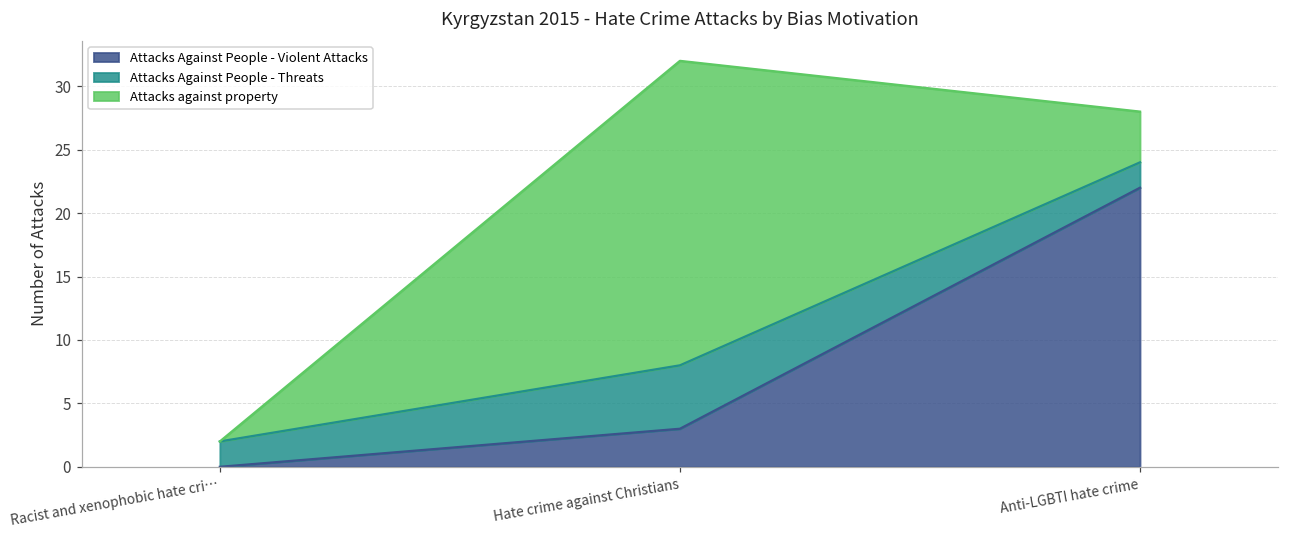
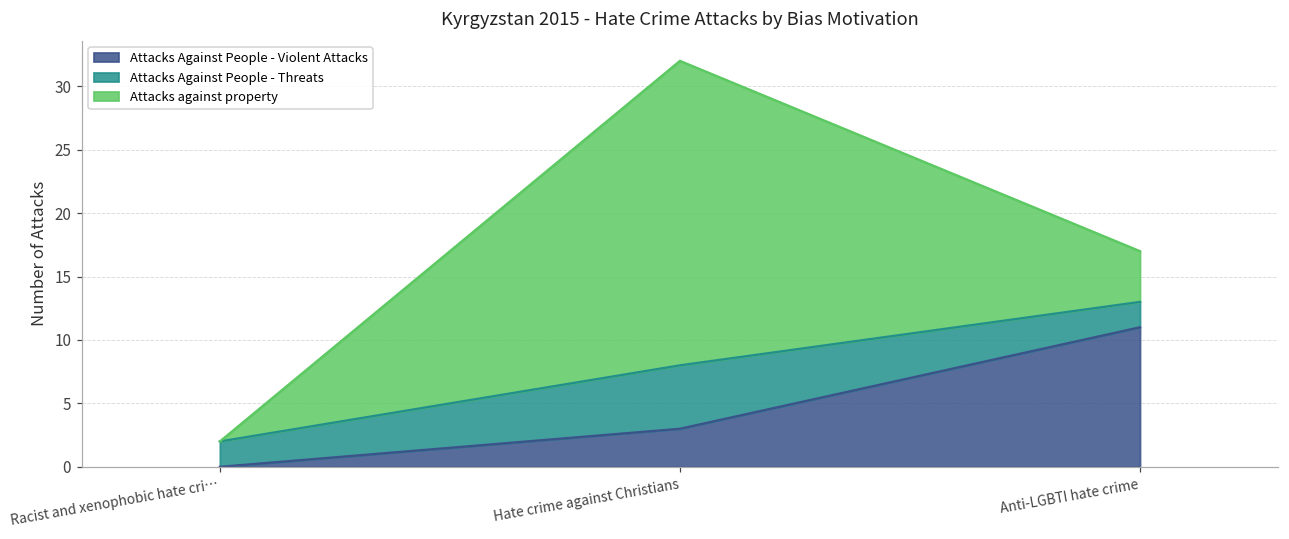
  {
    "Attacks Against People - Violent Attacks": {
      "Racist and xenophobic hate cri…": 0,
      "Hate crime against Christians": 3,
-     "Anti-LGBTI hate crime": 22
+     "Anti-LGBTI hate crime": 11
    },
    "Attacks Against People - Threats": {
      "Hate crime against Christians": 5,
      "Anti-LGBTI hate crime": 2
    },
    "Attacks against property": {
      "Hate crime against Christians": 24,
      "Anti-LGBTI hate crime": 4
    }
  }
